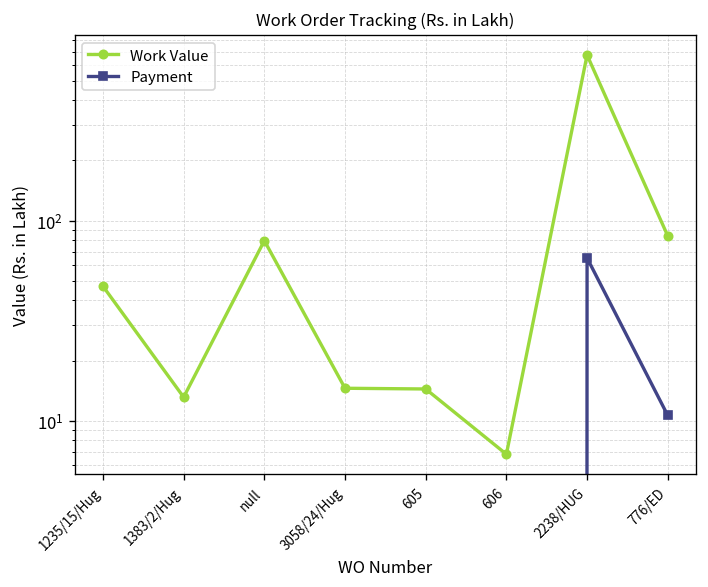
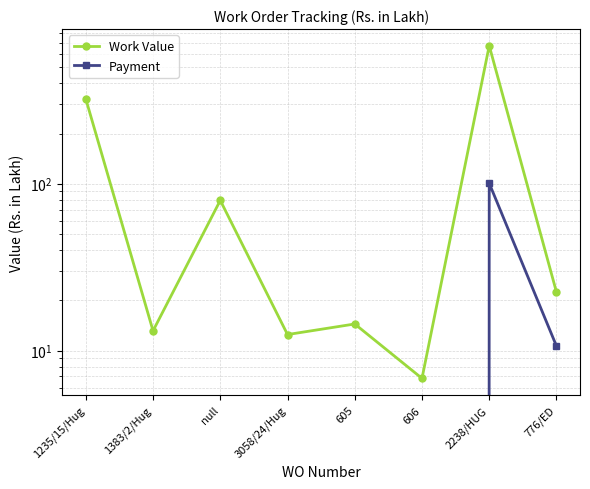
  {
    "Work Value": {
-     "1235/15/Hug": 47,
+     "1235/15/Hug": 320,
      "1383/2/Hug": 13,
      "null": 80,
-     "3058/24/Hug": 15,
+     "3058/24/Hug": 12,
      "605": 14,
      "606": 7,
      "2238/HUG": 670,
-     "776/ED": 80
+     "776/ED": 22
    },
    "Payment": {
-     "2238/HUG": 65,
+     "2238/HUG": 100,
      "776/ED": 11
    }
  }
